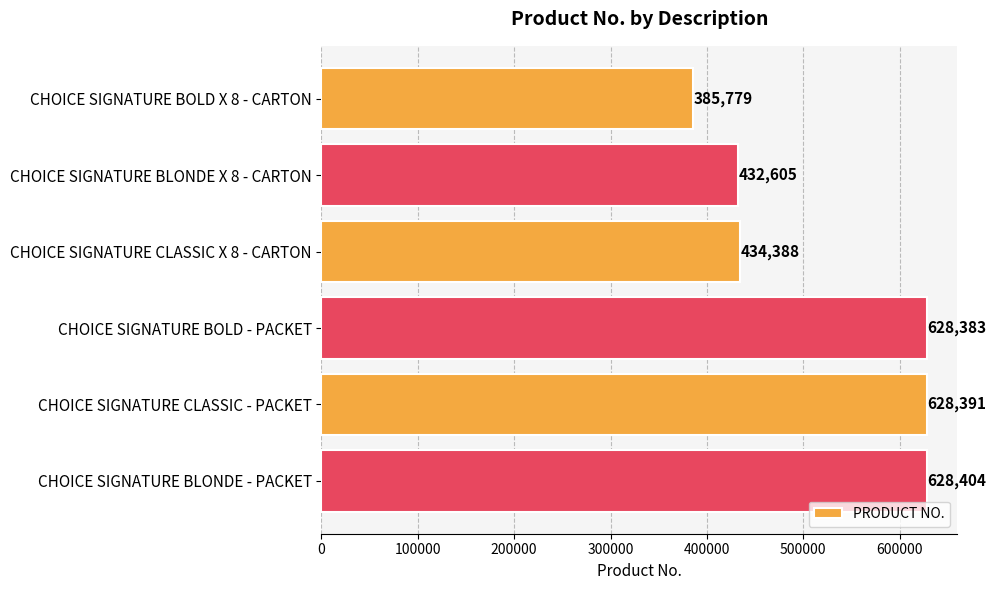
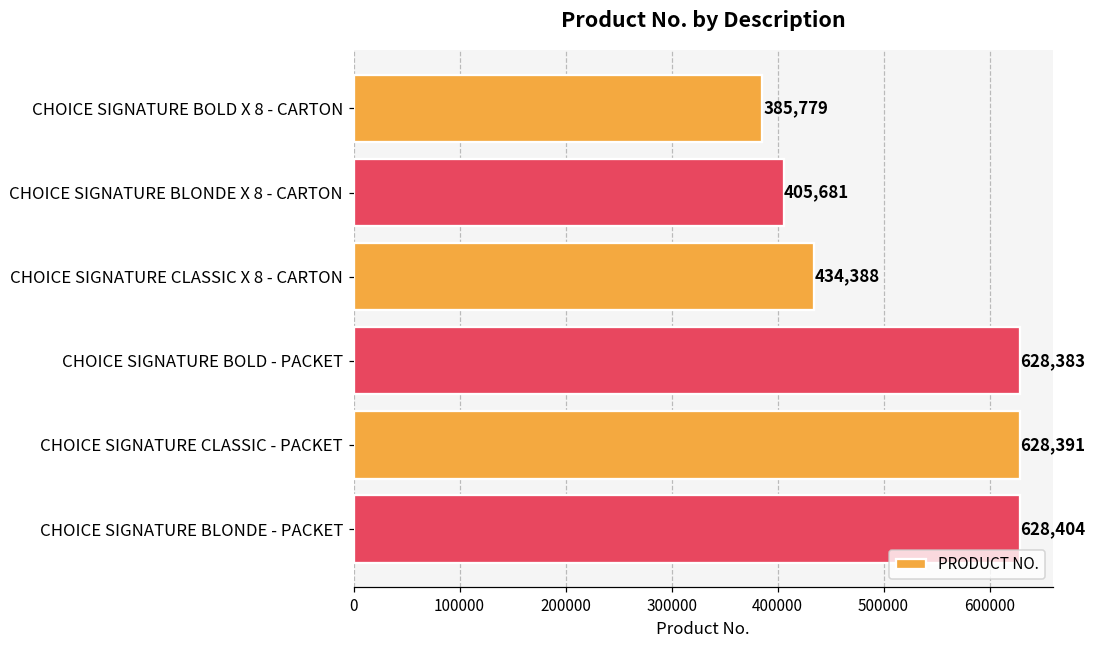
  {
    "CHOICE SIGNATURE BOLD X 8 - CARTON": "385,779",
-   "CHOICE SIGNATURE BLONDE X 8 - CARTON": "432,605",
+   "CHOICE SIGNATURE BLONDE X 8 - CARTON": "405,681",
    "CHOICE SIGNATURE CLASSIC X 8 - CARTON": "434,388",
    "CHOICE SIGNATURE BOLD - PACKET": "628,383",
    "CHOICE SIGNATURE CLASSIC - PACKET": "628,391",
    "CHOICE SIGNATURE BLONDE - PACKET": "628,404"
  }
